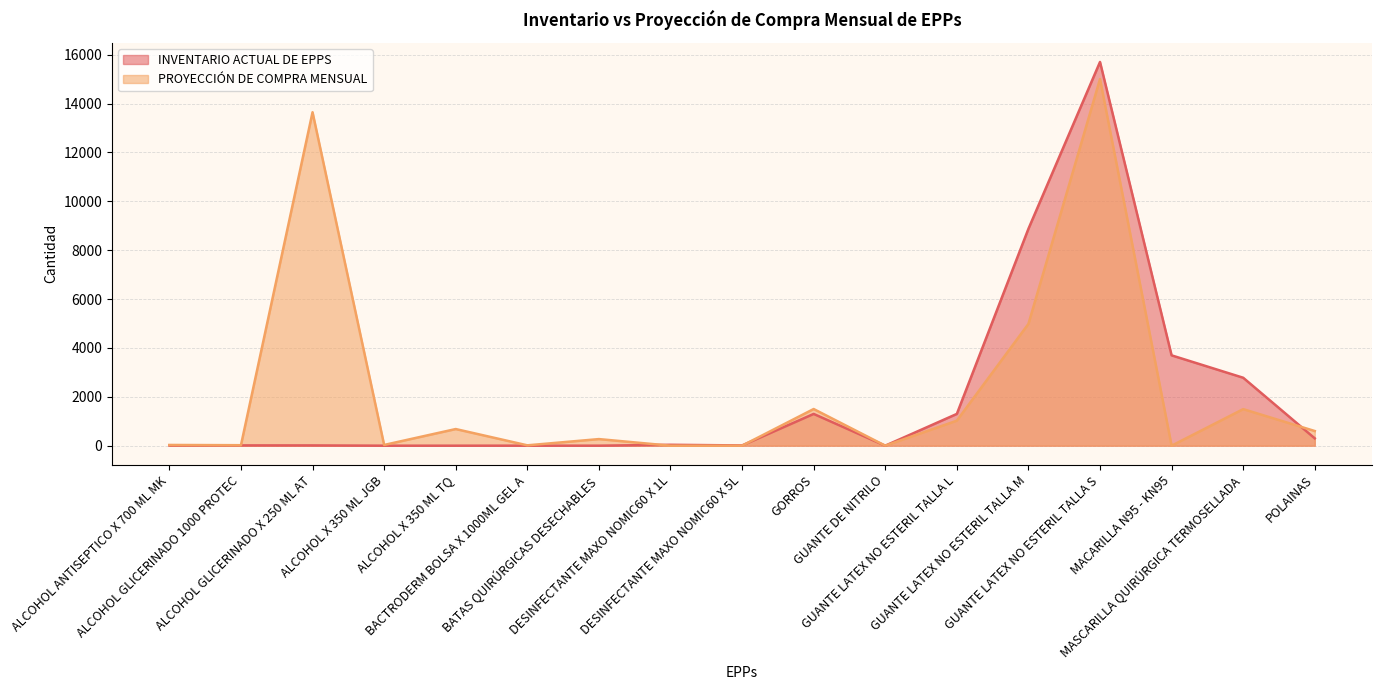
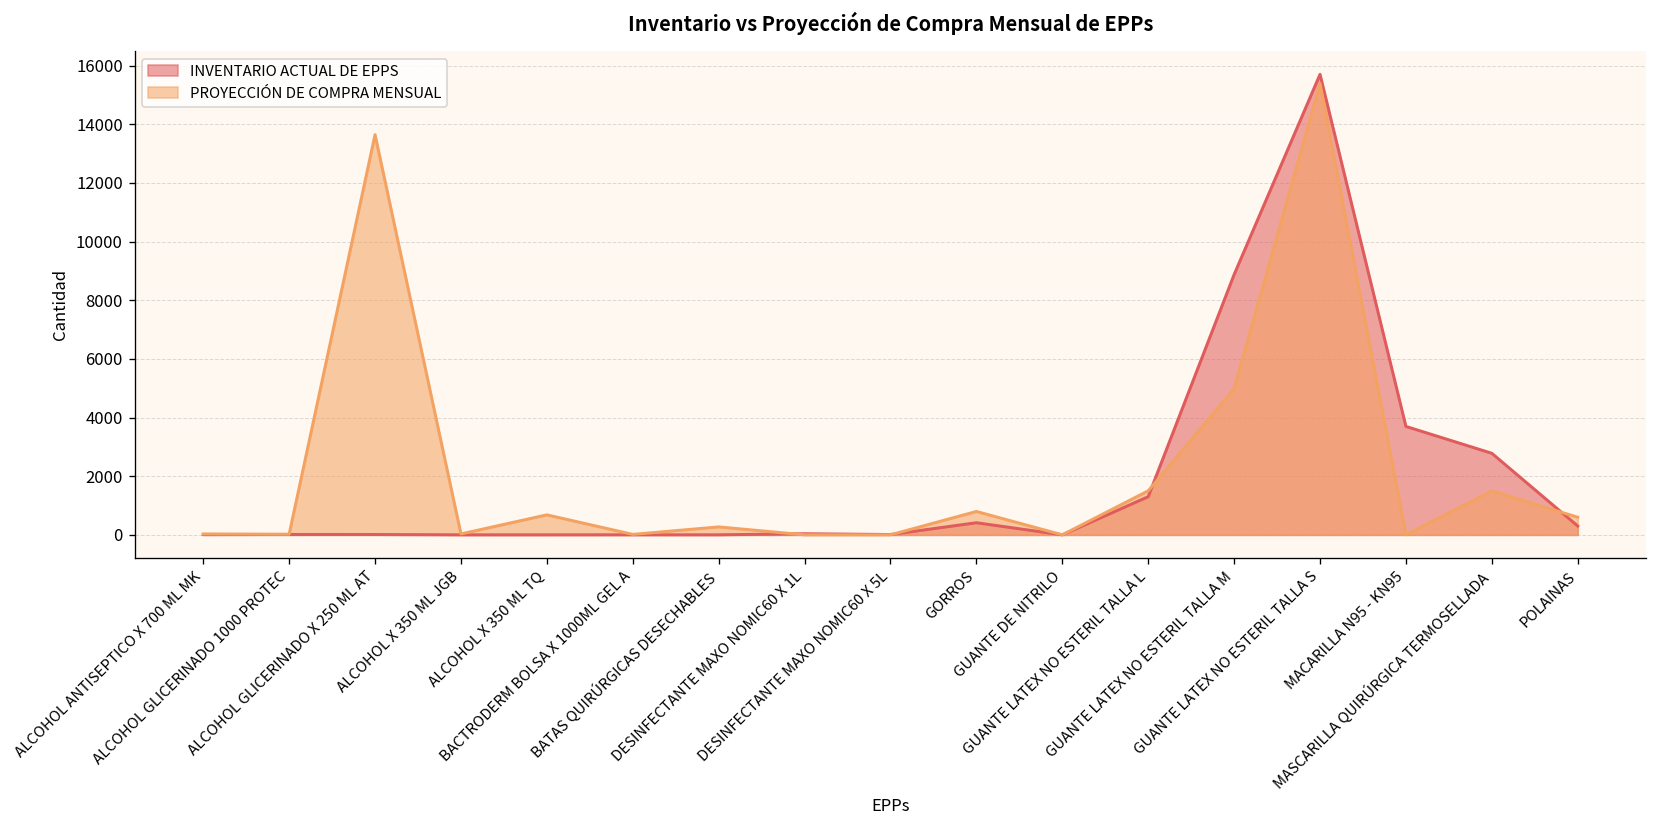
  {
    "INVENTARIO ACTUAL DE EPPS": {
      "ALCOHOL GLICERINADO X 250 ML AT": 0,
      "ALCOHOL X 350 ML TQ": 0,
      "BATAS QUIRÚRGICAS DESECHABLES": 0,
-     "GORROS": 1300,
+     "GORROS": 400,
      "GUANTE LATEX NO ESTERIL TALLA L": 1300,
      "GUANTE LATEX NO ESTERIL TALLA M": 8900,
      "GUANTE LATEX NO ESTERIL TALLA S": 15700,
      "MACARILLA N95 - KN95": 3700,
      "MASCARILLA QUIRÚRGICA TERMOSELLADA": 2800,
      "POLAINAS": 300
    },
    "PROYECCIÓN DE COMPRA MENSUAL": {
      "ALCOHOL GLICERINADO X 250 ML AT": 13600,
      "ALCOHOL X 350 ML TQ": 700,
      "BATAS QUIRÚRGICAS DESECHABLES": 300,
-     "GORROS": 1500,
-     "GUANTE LATEX NO ESTERIL TALLA L": 1000,
+     "GORROS": 800,
+     "GUANTE LATEX NO ESTERIL TALLA L": 1500,
      "GUANTE LATEX NO ESTERIL TALLA M": 5000,
-     "GUANTE LATEX NO ESTERIL TALLA S": 15000,
+     "GUANTE LATEX NO ESTERIL TALLA S": 15400,
      "MACARILLA N95 - KN95": 0,
      "MASCARILLA QUIRÚRGICA TERMOSELLADA": 1500,
      "POLAINAS": 600
    }
  }
